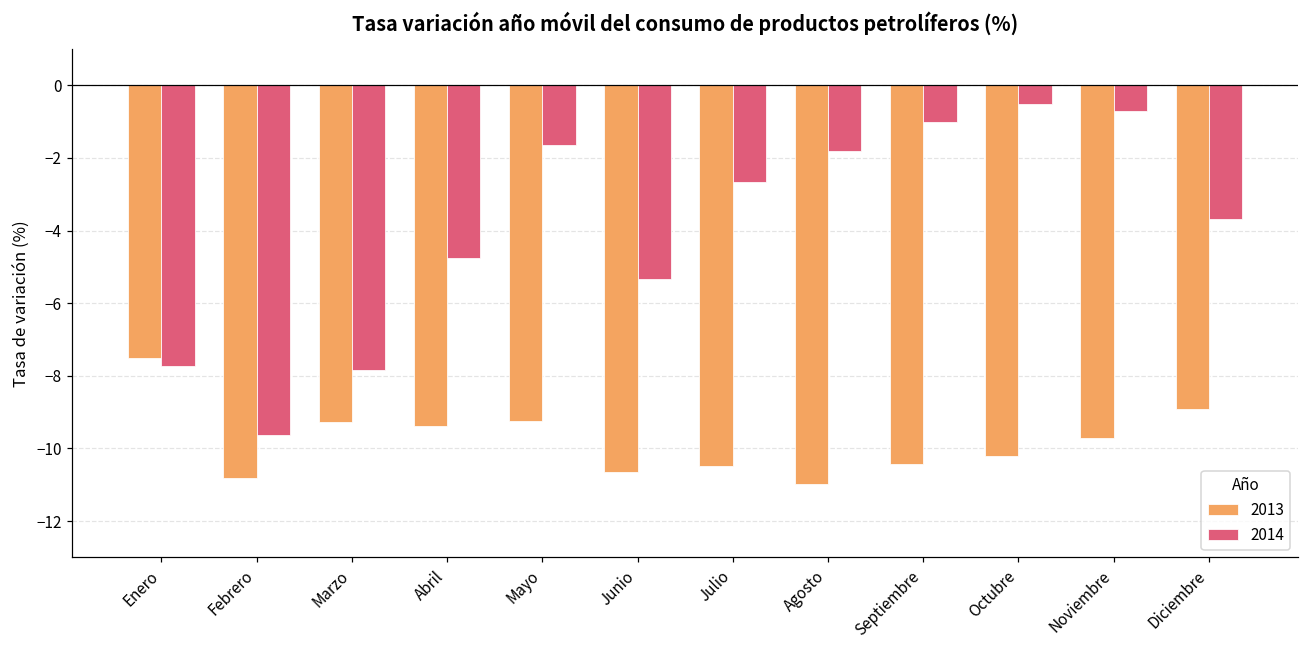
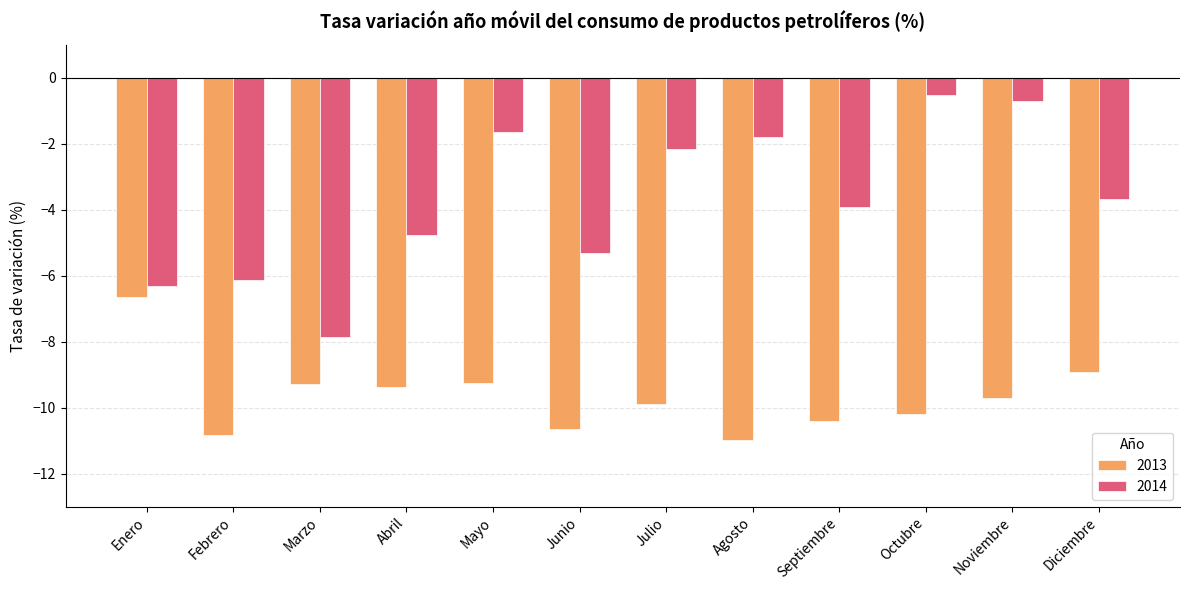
  {
    "2013": {
-     "Enero": -7.5,
+     "Enero": -6.7,
      "Febrero": -10.8,
      "Marzo": -9.3,
      "Abril": -9.4,
      "Mayo": -9.2,
      "Junio": -10.7,
-     "Julio": -10.5,
+     "Julio": -9.9,
      "Agosto": -11.0,
      "Septiembre": -10.4,
      "Octubre": -10.2,
      "Noviembre": -9.7,
      "Diciembre": -8.9
    },
    "2014": {
-     "Enero": -7.7,
-     "Febrero": -9.6,
+     "Enero": -6.3,
+     "Febrero": -6.1,
      "Marzo": -7.9,
      "Abril": -4.8,
      "Mayo": -1.7,
      "Junio": -5.3,
-     "Julio": -2.7,
+     "Julio": -2.2,
      "Agosto": -1.8,
-     "Septiembre": -1.0,
+     "Septiembre": -3.9,
      "Octubre": -0.5,
      "Noviembre": -0.7,
      "Diciembre": -3.7
    }
  }
